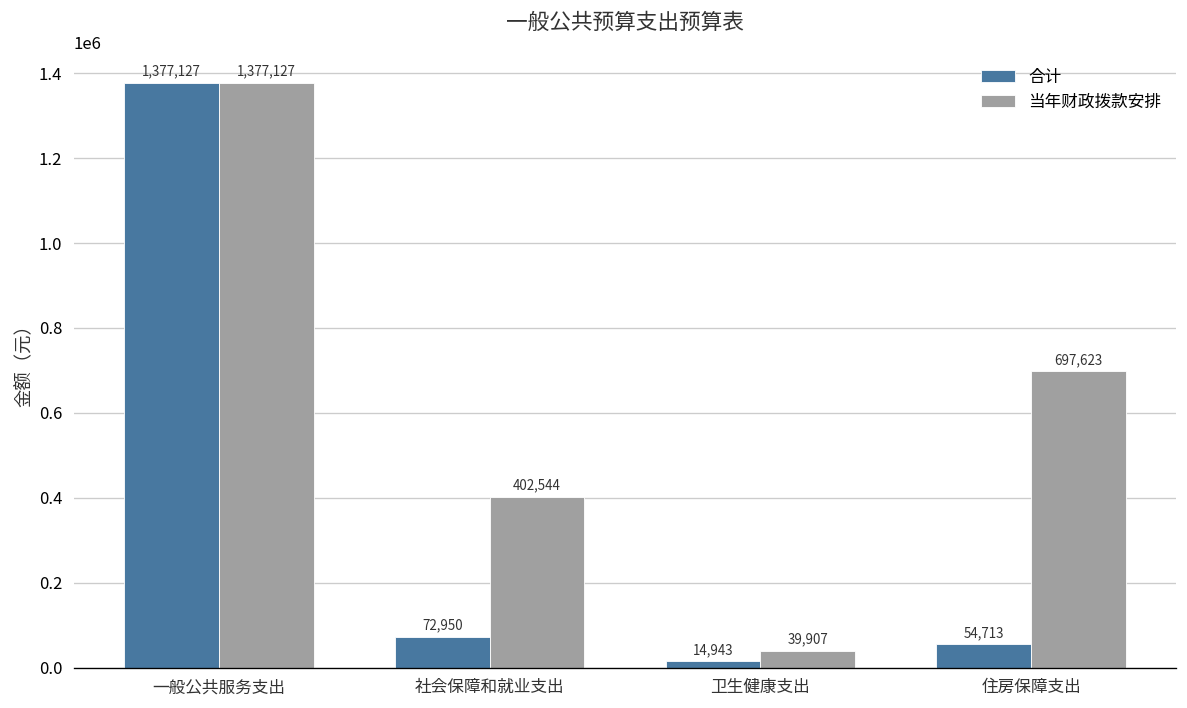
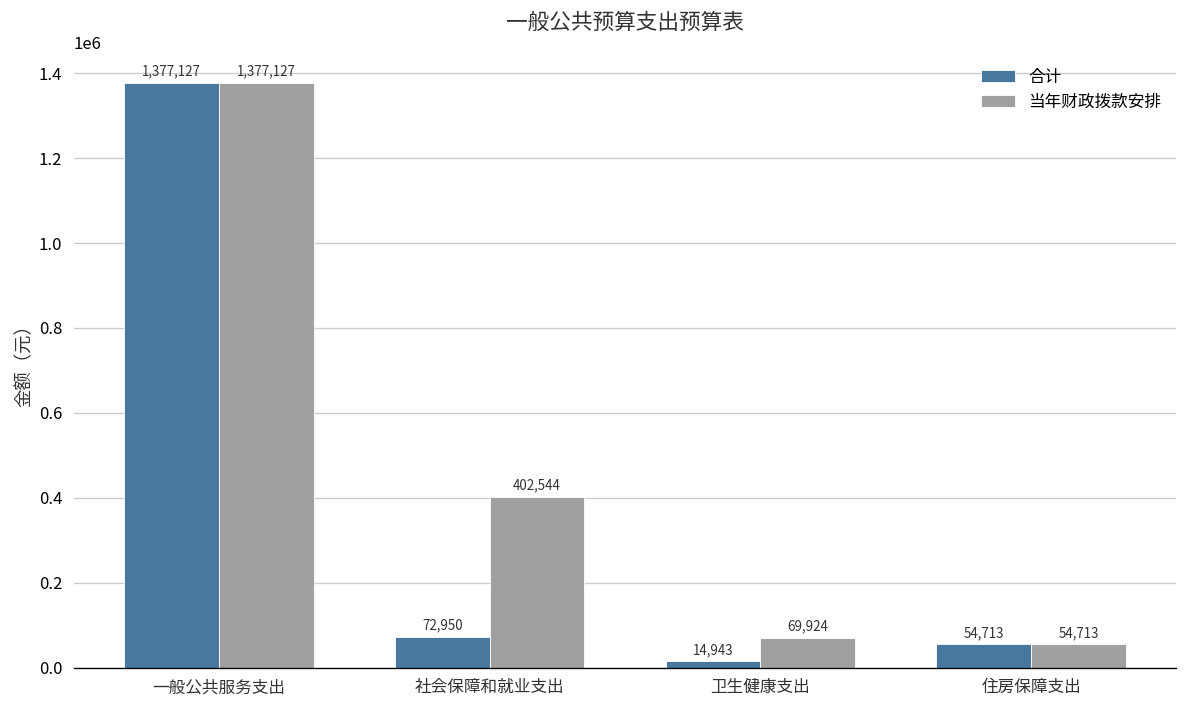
  {
    "合计": {
      "一般公共服务支出": "1,377,127",
      "社会保障和就业支出": "72,950",
      "卫生健康支出": "14,943",
      "住房保障支出": "54,713"
    },
    "当年财政拨款安排": {
      "一般公共服务支出": "1,377,127",
      "社会保障和就业支出": "402,544",
-     "卫生健康支出": "39,907",
-     "住房保障支出": "697,623"
+     "卫生健康支出": "69,924",
+     "住房保障支出": "54,713"
    }
  }
